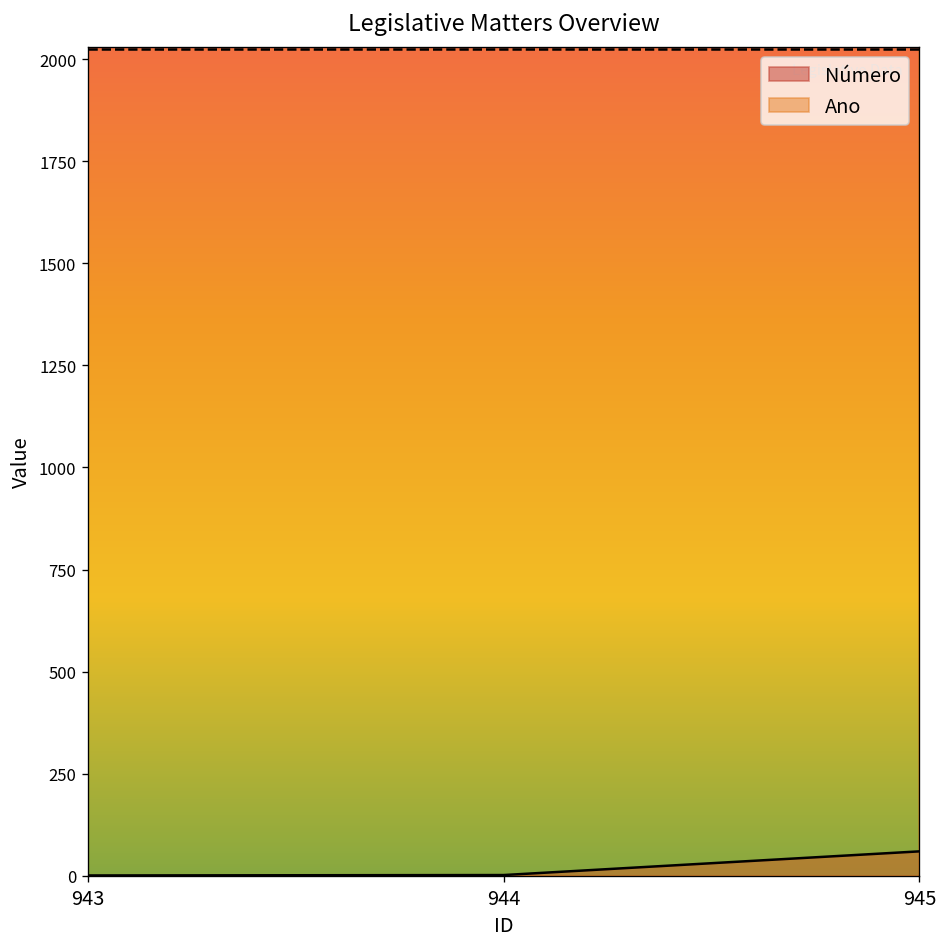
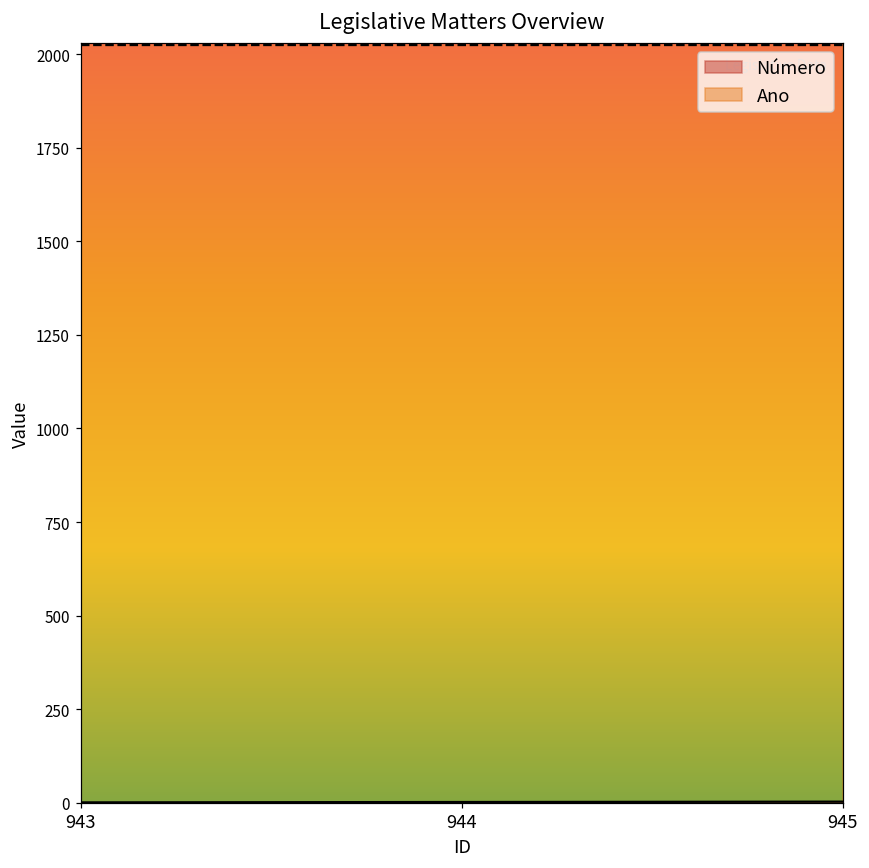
  {
    "Número": {
      "943": 0,
      "944": 0,
-     "945": 60
+     "945": 0
    },
    "Ano": {
      "943": 2030,
      "944": 2030,
      "945": 2030
    }
  }
